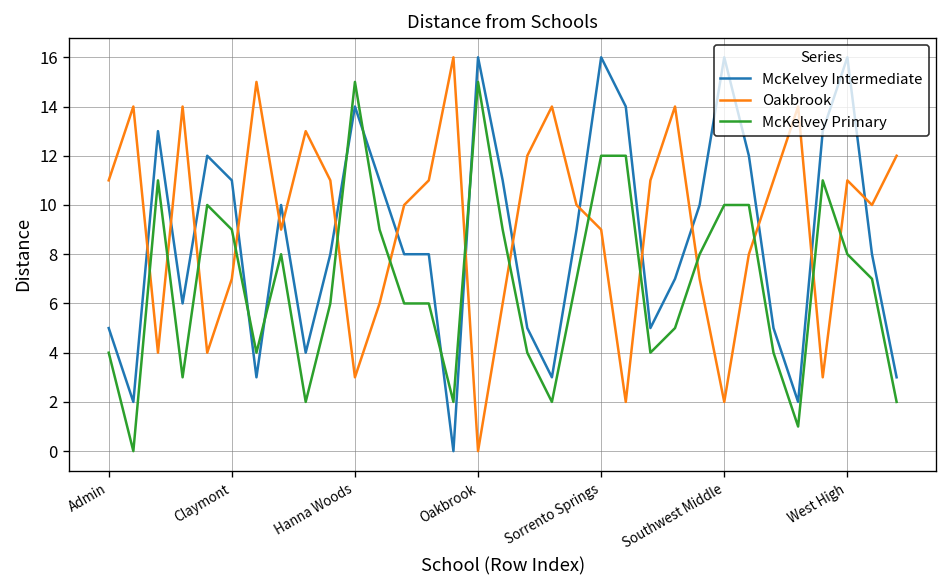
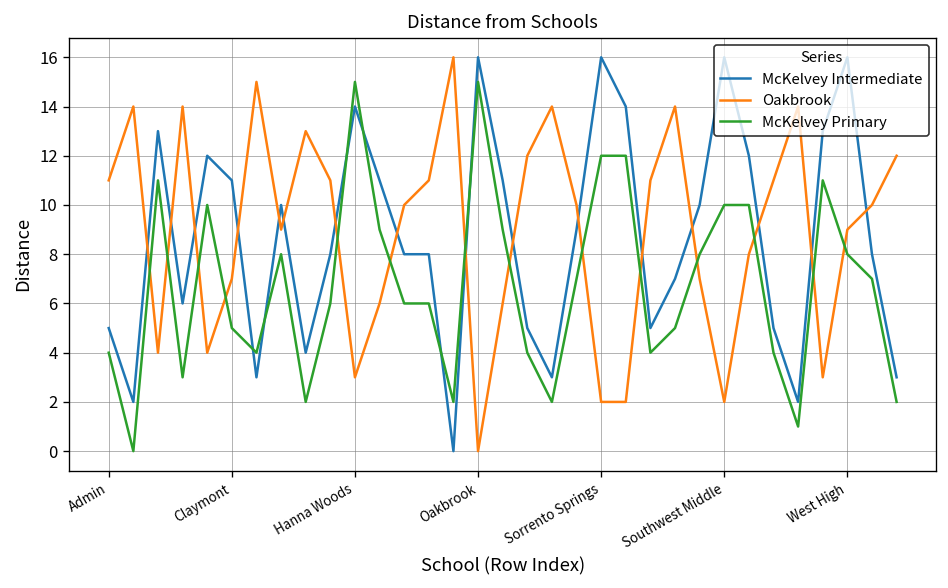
  {
    "McKelvey Intermediate": {
      "Admin": 5,
      "Claymont": 11,
      "Hanna Woods": 14,
      "Oakbrook": 16,
      "Sorrento Springs": 16
    },
    "Oakbrook": {
      "Admin": 11,
      "Claymont": 7,
      "Hanna Woods": 3,
      "Oakbrook": 0,
-     "Sorrento Springs": 9,
+     "Sorrento Springs": 2,
      "Southwest Middle": 2,
-     "West High": 11
+     "West High": 9
    },
    "McKelvey Primary": {
      "Admin": 4,
-     "Claymont": 9,
+     "Claymont": 5,
      "Hanna Woods": 15,
      "Oakbrook": 15,
      "Sorrento Springs": 12,
      "Southwest Middle": 10,
      "West High": 8
    }
  }
